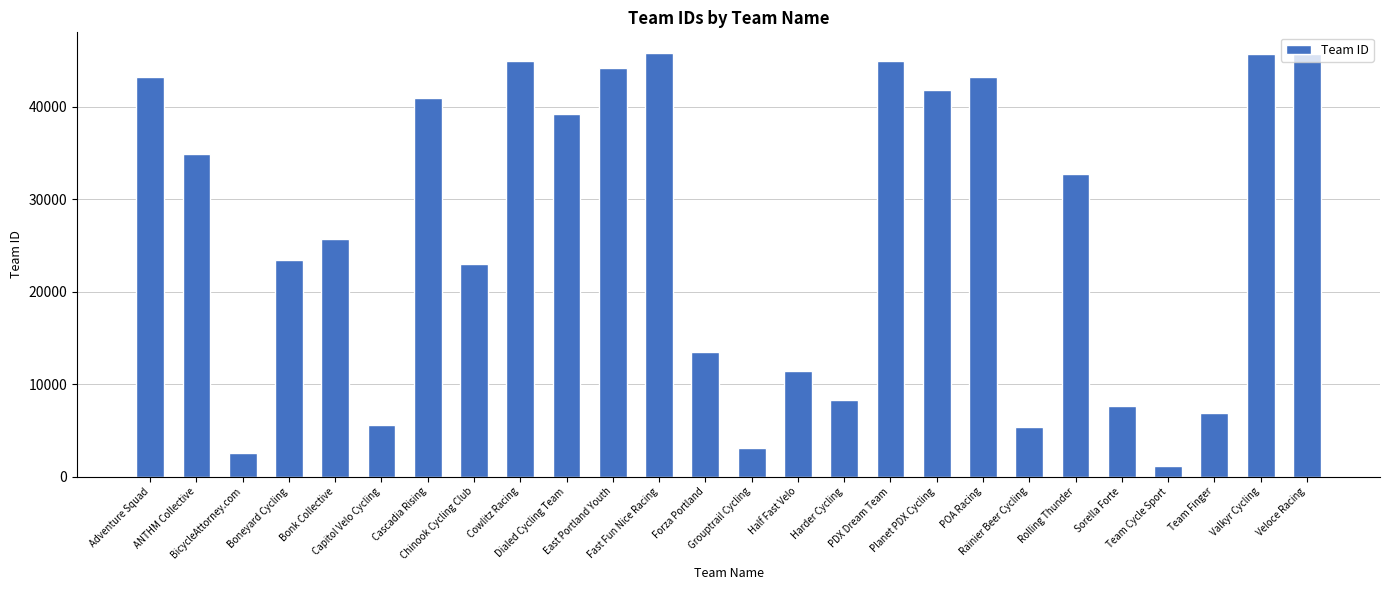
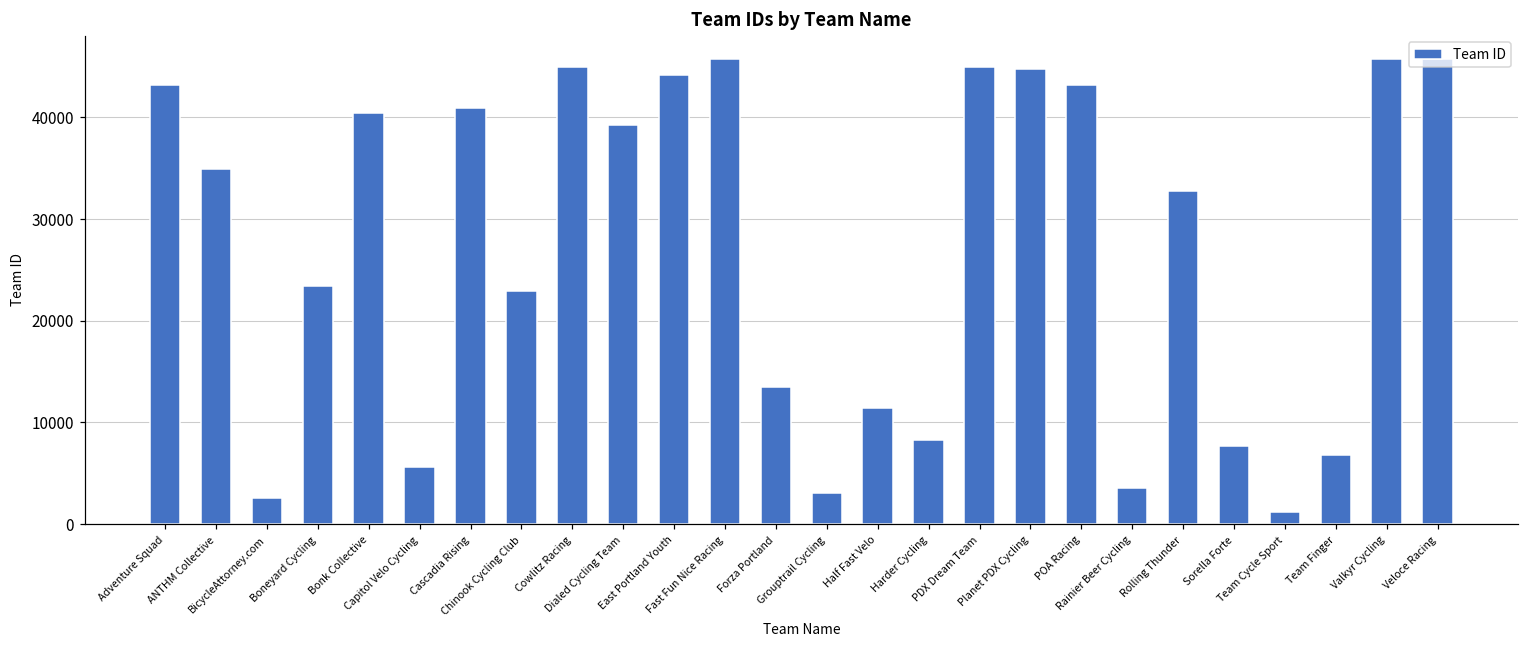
  {
    "Adventure Squad": 43000,
    "ANTHM Collective": 35000,
    "BicycleAttorney.com": 3000,
    "Boneyard Cycling": 23000,
-   "Bonk Collective": 26000,
+   "Bonk Collective": 40000,
    "Capitol Velo Cycling": 6000,
    "Cascadia Rising": 41000,
    "Chinook Cycling Club": 23000,
    "Cowlitz Racing": 45000,
    "Dialed Cycling Team": 39000,
    "East Portland Youth": 44000,
    "Fast Fun Nice Racing": 46000,
    "Forza Portland": 14000,
    "Grouptrail Cycling": 3000,
    "Half Fast Velo": 11000,
    "Harder Cycling": 8000,
    "PDX Dream Team": 45000,
-   "Planet PDX Cycling": 42000,
+   "Planet PDX Cycling": 45000,
    "POA Racing": 43000,
-   "Rainier Beer Cycling": 5000,
+   "Rainier Beer Cycling": 4000,
    "Rolling Thunder": 33000,
    "Sorella Forte": 8000,
    "Team Cycle Sport": 1000,
    "Team Finger": 7000,
    "Valkyr Cycling": 46000
  }
